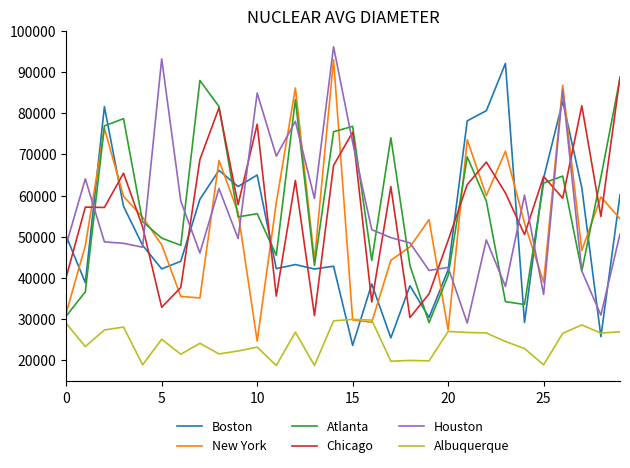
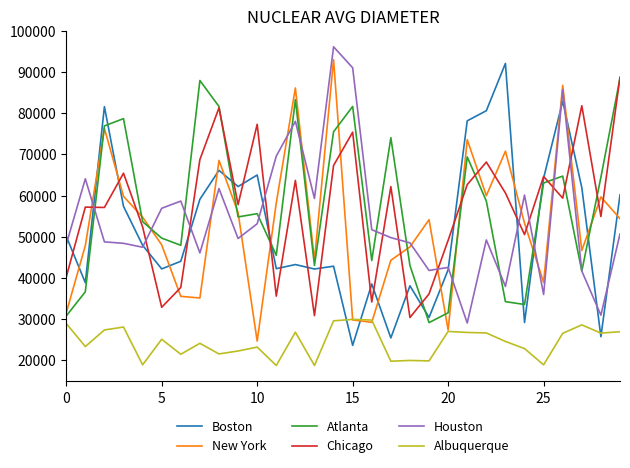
  {
    "Boston": {
      "0": 50000,
      "5": 42000,
      "10": 65000,
      "15": 24000
    },
    "New York": {
      "0": 31000,
      "5": 48000,
      "10": 25000,
      "25": 39000
    },
    "Atlanta": {
      "0": 31000,
      "5": 50000,
      "10": 56000,
-     "15": 77000,
-     "20": 41000,
+     "15": 82000,
+     "20": 32000,
      "25": 63000
    },
    "Chicago": {
      "0": 40000,
      "5": 33000,
      "10": 77000,
      "15": 75000,
      "20": 49000
    },
    "Houston": {
      "0": 48000,
-     "5": 93000,
-     "10": 85000,
-     "15": 73000,
+     "5": 57000,
+     "10": 53000,
+     "15": 91000,
      "25": 36000
    },
    "Albuquerque": {
      "0": 29000,
      "5": 25000,
      "10": 23000,
      "25": 19000
    }
  }
